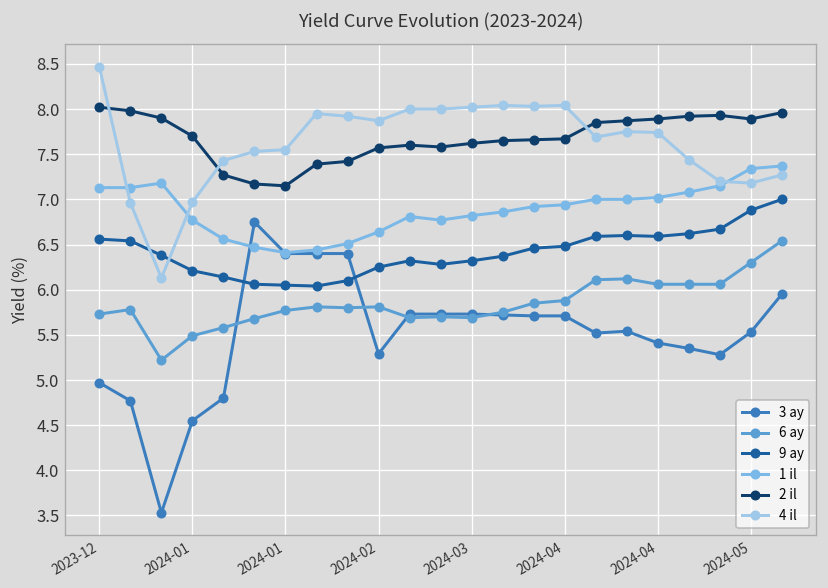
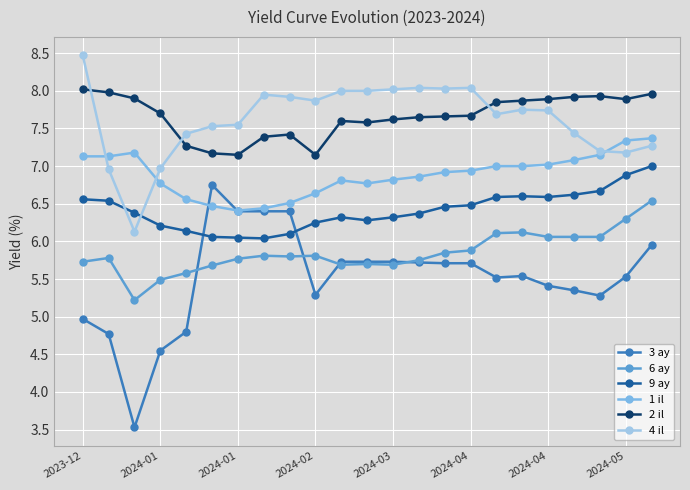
  {
    "2 il": {
      "2023-12": 8.0,
-     "2024-02": 7.6,
+     "2024-02": 7.2,
      "2024-03": 7.6,
      "2024-05": 7.9
    }
  }
